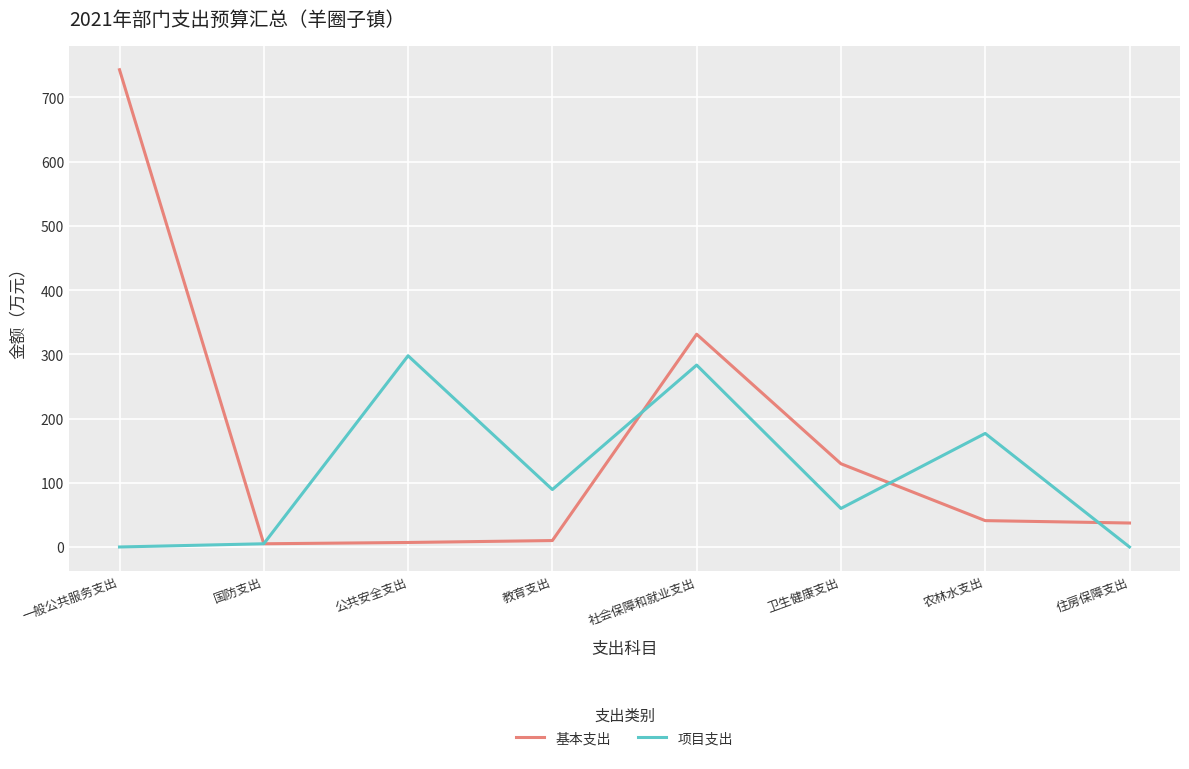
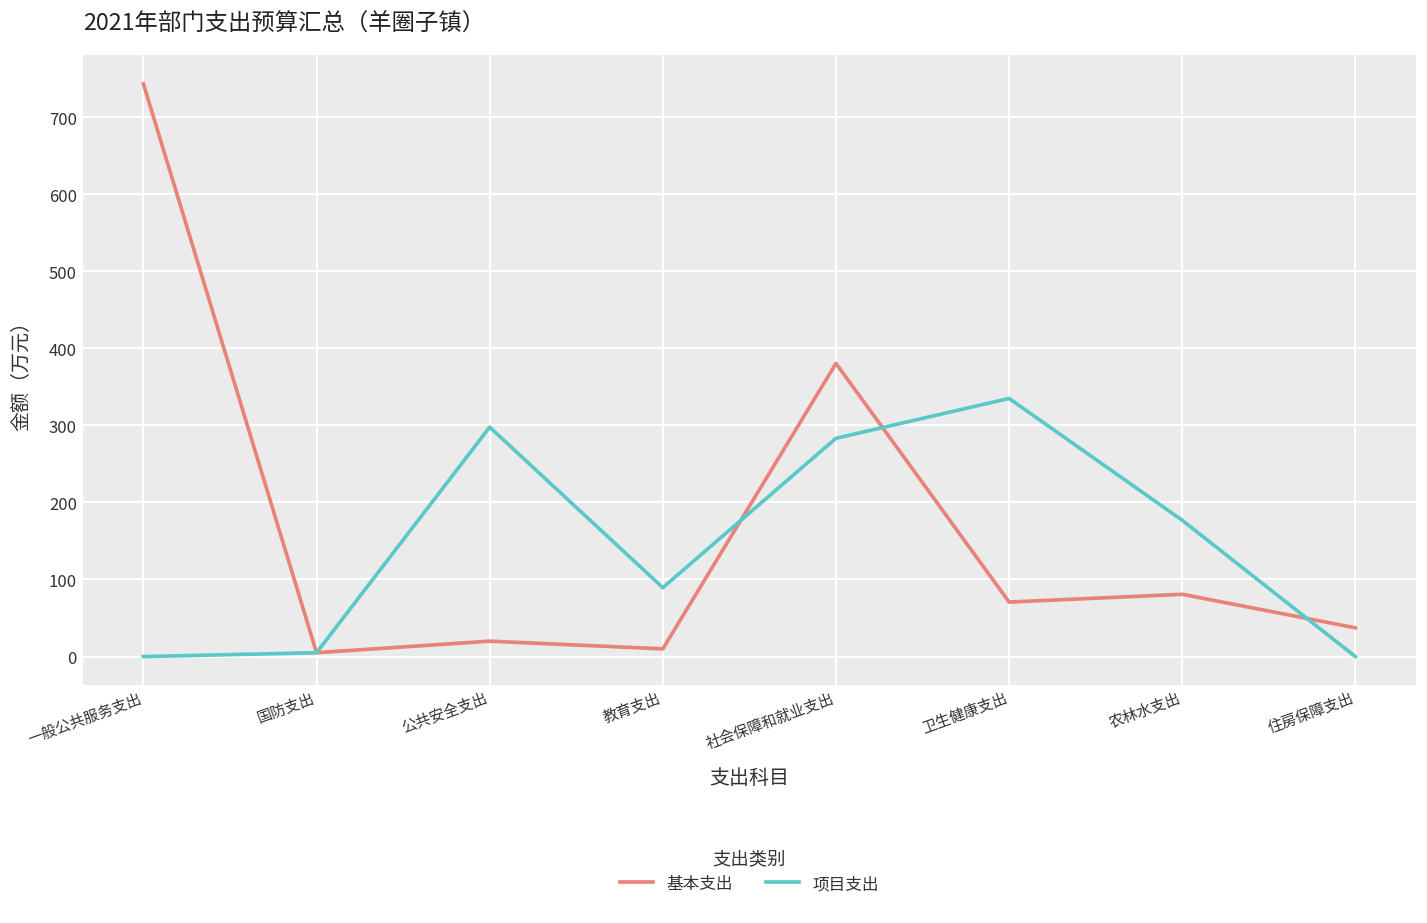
  {
    "基本支出": {
      "一般公共服务支出": 740,
-     "公共安全支出": 10,
+     "公共安全支出": 20,
      "教育支出": 10,
-     "社会保障和就业支出": 330,
-     "卫生健康支出": 130,
-     "农林水支出": 40,
+     "社会保障和就业支出": 380,
+     "卫生健康支出": 70,
+     "农林水支出": 80,
      "住房保障支出": 40
    },
    "项目支出": {
      "一般公共服务支出": 0,
      "公共安全支出": 300,
      "教育支出": 90,
      "社会保障和就业支出": 280,
-     "卫生健康支出": 60,
+     "卫生健康支出": 330,
      "农林水支出": 180,
      "住房保障支出": 0
    }
  }
